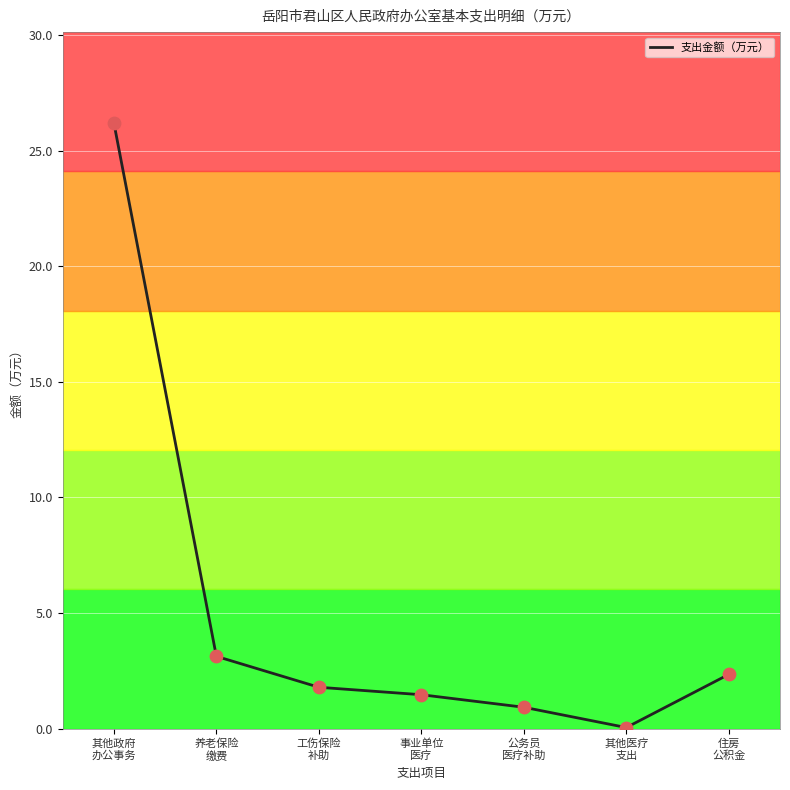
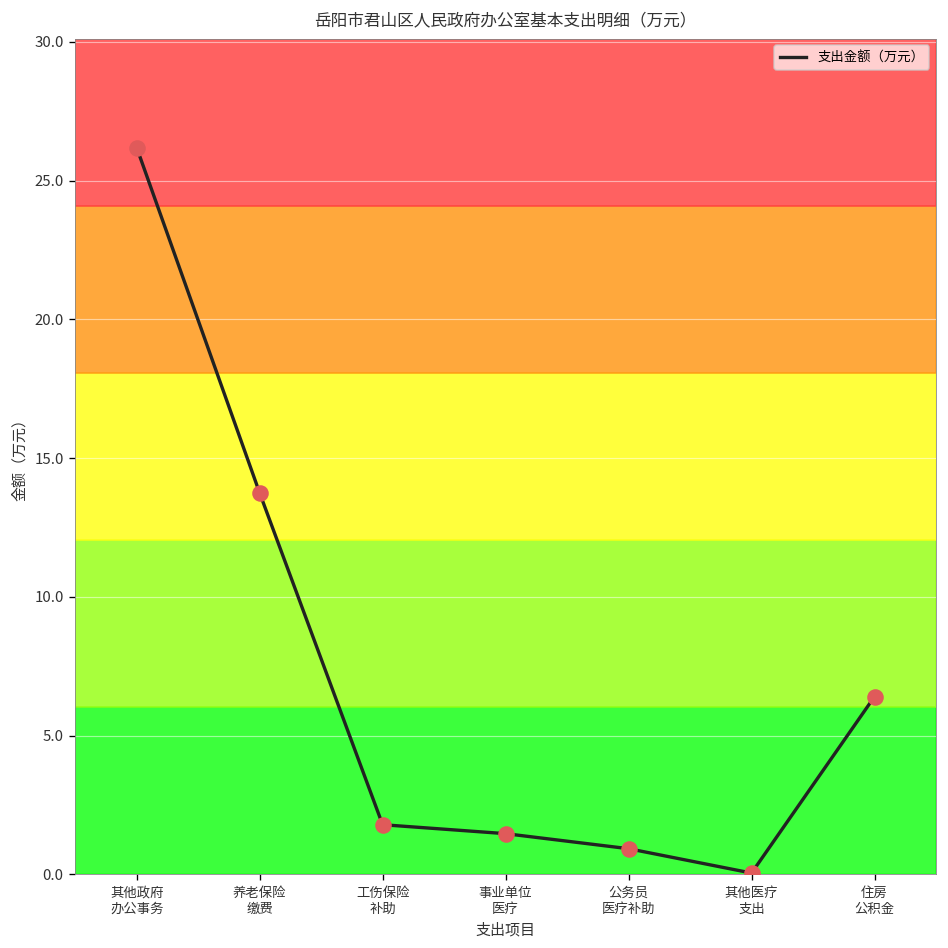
  {
    "其他政府 办公事务": 26.2,
-   "养老保险 缴费": 3.1,
+   "养老保险 缴费": 13.7,
    "工伤保险 补助": 1.8,
    "事业单位 医疗": 1.5,
    "公务员 医疗补助": 0.9,
    "其他医疗 支出": 0.0,
-   "住房 公积金": 2.3
+   "住房 公积金": 6.4
  }
